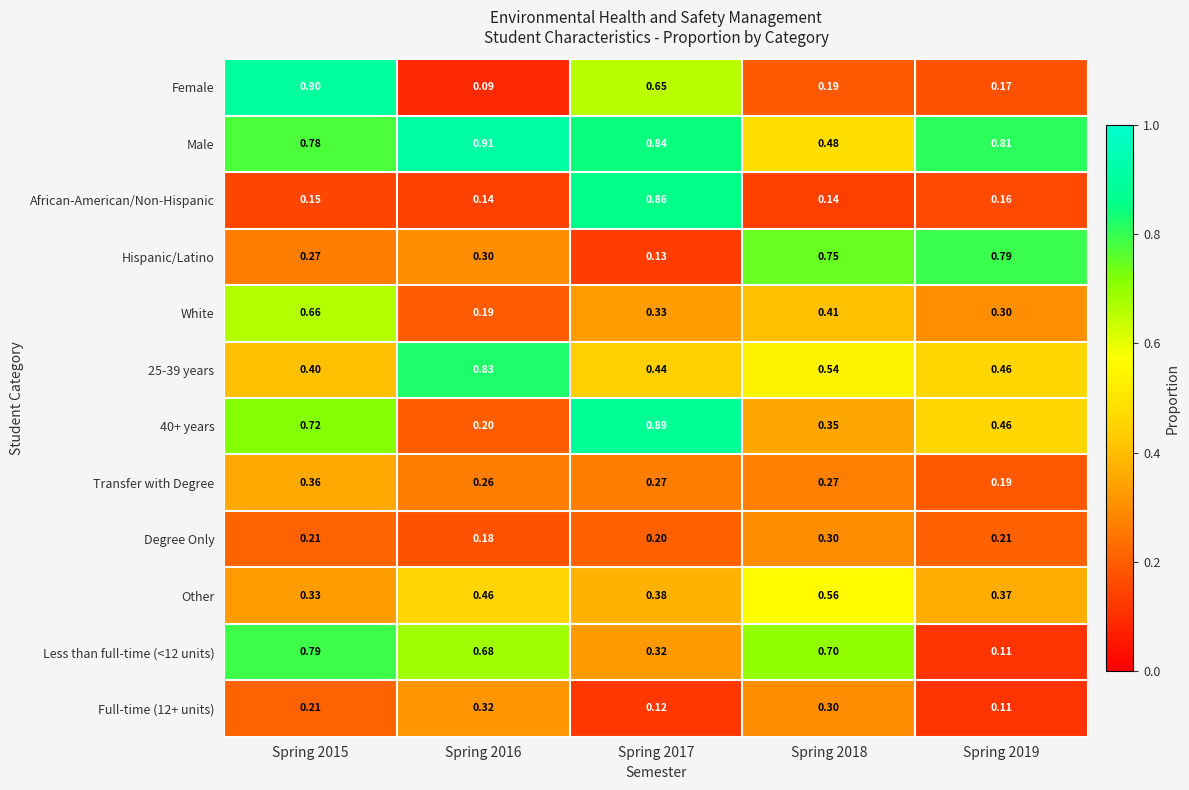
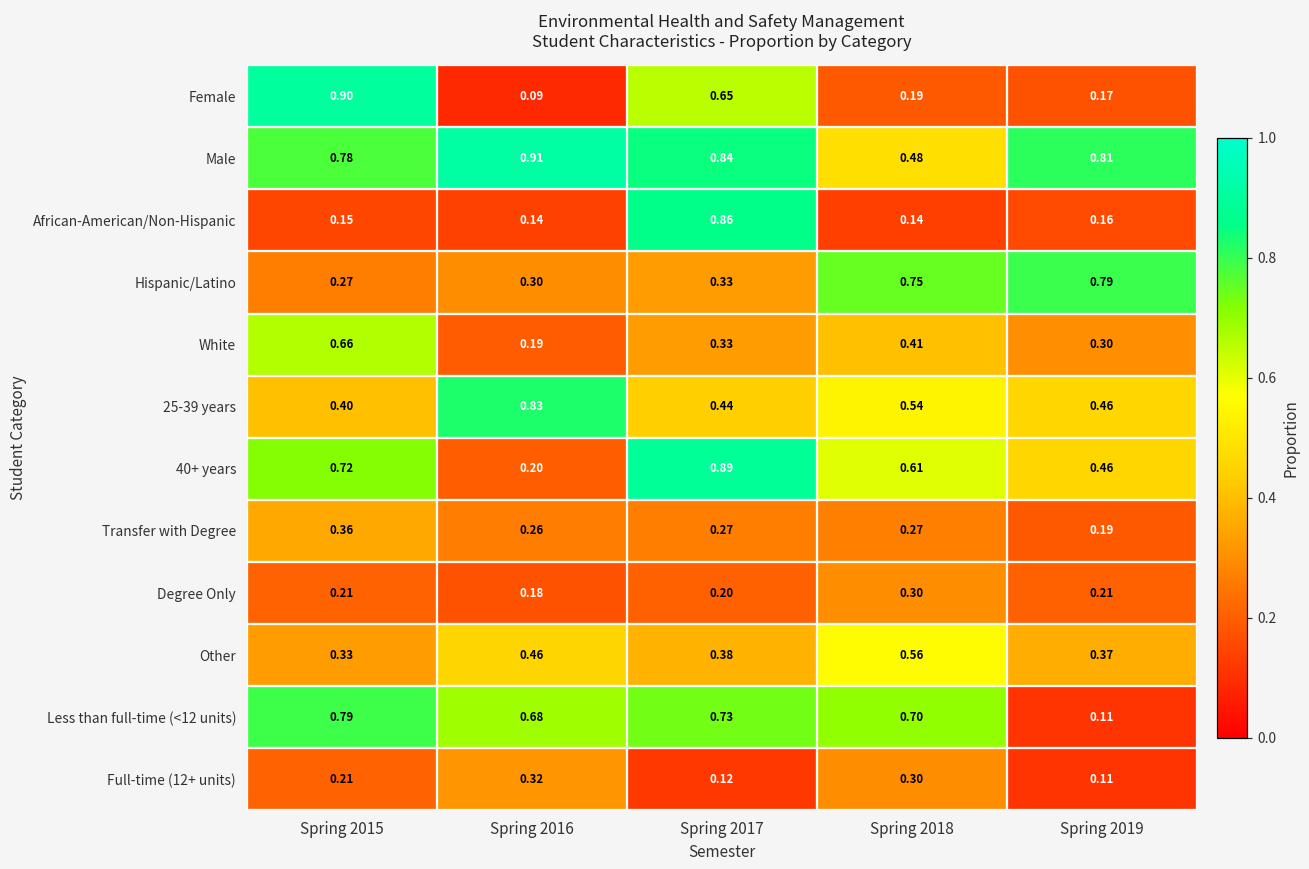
  {
    "Female": {
      "Spring 2015": 0.90,
      "Spring 2016": 0.09,
      "Spring 2017": 0.65,
      "Spring 2018": 0.19,
      "Spring 2019": 0.17
    },
    "Male": {
      "Spring 2015": 0.78,
      "Spring 2016": 0.91,
      "Spring 2017": 0.84,
      "Spring 2018": 0.48,
      "Spring 2019": 0.81
    },
    "African-American/Non-Hispanic": {
      "Spring 2015": 0.15,
      "Spring 2016": 0.14,
      "Spring 2017": 0.86,
      "Spring 2018": 0.14,
      "Spring 2019": 0.16
    },
    "Hispanic/Latino": {
      "Spring 2015": 0.27,
      "Spring 2016": 0.30,
-     "Spring 2017": 0.13,
+     "Spring 2017": 0.33,
      "Spring 2018": 0.75,
      "Spring 2019": 0.79
    },
    "White": {
      "Spring 2015": 0.66,
      "Spring 2016": 0.19,
      "Spring 2017": 0.33,
      "Spring 2018": 0.41,
      "Spring 2019": 0.30
    },
    "25-39 years": {
      "Spring 2015": 0.40,
      "Spring 2016": 0.83,
      "Spring 2017": 0.44,
      "Spring 2018": 0.54,
      "Spring 2019": 0.46
    },
    "40+ years": {
      "Spring 2015": 0.72,
      "Spring 2016": 0.20,
      "Spring 2017": 0.89,
-     "Spring 2018": 0.35,
+     "Spring 2018": 0.61,
      "Spring 2019": 0.46
    },
    "Transfer with Degree": {
      "Spring 2015": 0.36,
      "Spring 2016": 0.26,
      "Spring 2017": 0.27,
      "Spring 2018": 0.27,
      "Spring 2019": 0.19
    },
    "Degree Only": {
      "Spring 2015": 0.21,
      "Spring 2016": 0.18,
      "Spring 2017": 0.20,
      "Spring 2018": 0.30,
      "Spring 2019": 0.21
    },
    "Other": {
      "Spring 2015": 0.33,
      "Spring 2016": 0.46,
      "Spring 2017": 0.38,
      "Spring 2018": 0.56,
      "Spring 2019": 0.37
    },
    "Less than full-time (<12 units)": {
      "Spring 2015": 0.79,
      "Spring 2016": 0.68,
-     "Spring 2017": 0.32,
+     "Spring 2017": 0.73,
      "Spring 2018": 0.70,
      "Spring 2019": 0.11
    },
    "Full-time (12+ units)": {
      "Spring 2015": 0.21,
      "Spring 2016": 0.32,
      "Spring 2017": 0.12,
      "Spring 2018": 0.30,
      "Spring 2019": 0.11
    }
  }
